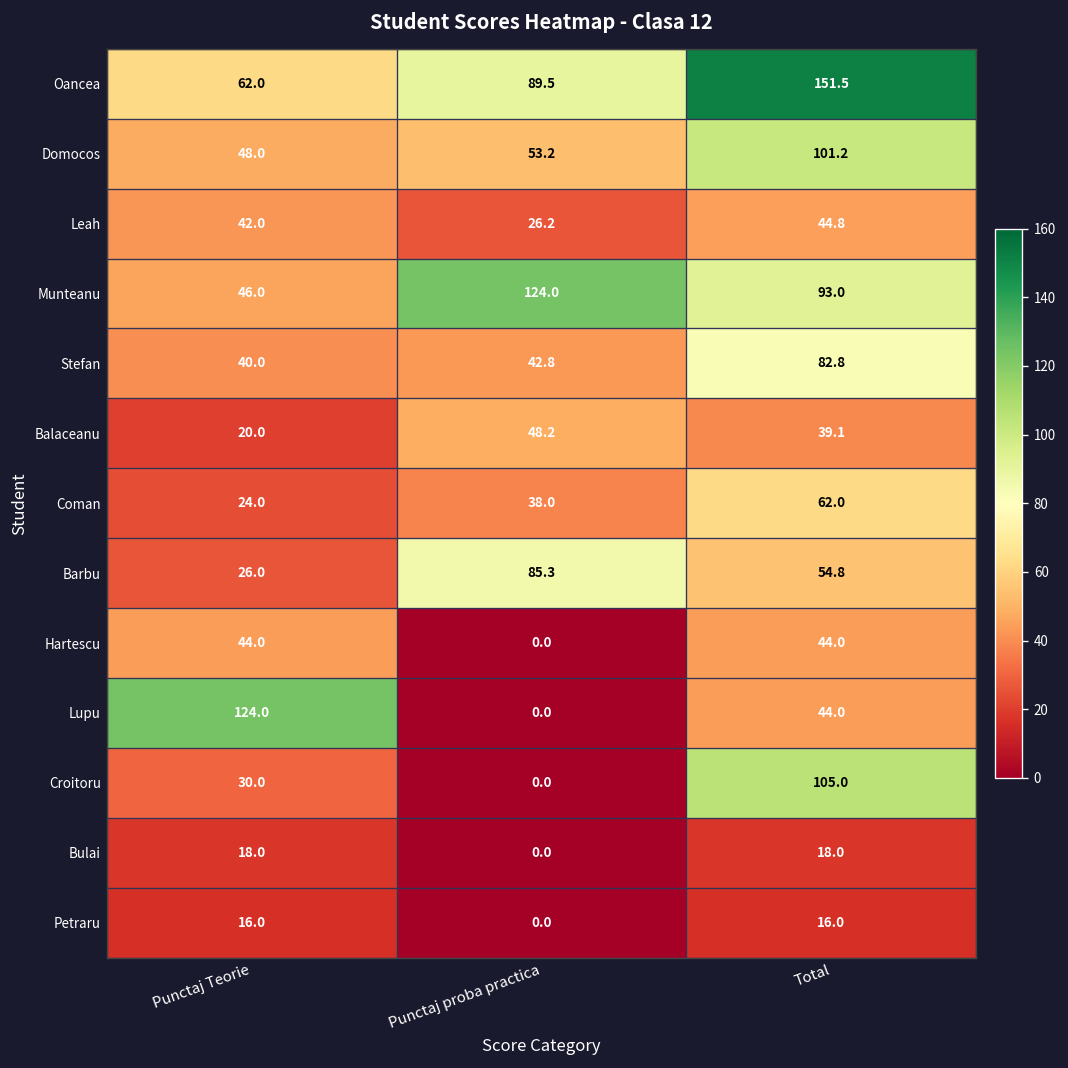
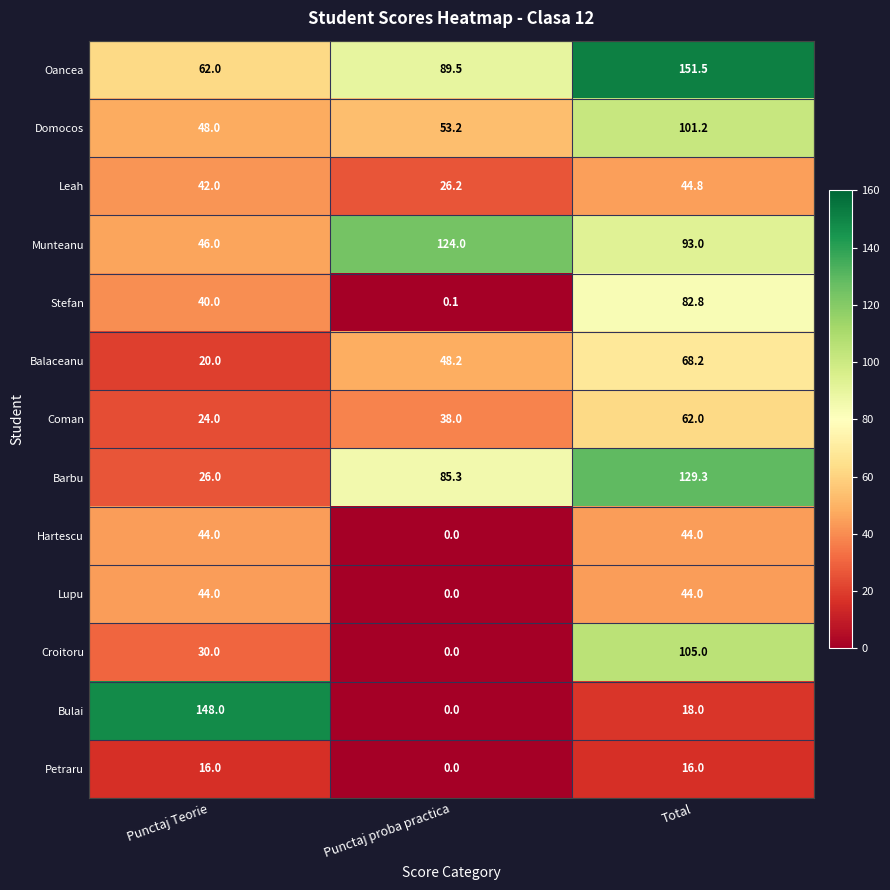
  {
    "Oancea": {
      "Punctaj Teorie": 62.0,
      "Punctaj proba practica": 89.5,
      "Total": 151.5
    },
    "Domocos": {
      "Punctaj Teorie": 48.0,
      "Punctaj proba practica": 53.2,
      "Total": 101.2
    },
    "Leah": {
      "Punctaj Teorie": 42.0,
      "Punctaj proba practica": 26.2,
      "Total": 44.8
    },
    "Munteanu": {
      "Punctaj Teorie": 46.0,
      "Punctaj proba practica": 124.0,
      "Total": 93.0
    },
    "Stefan": {
      "Punctaj Teorie": 40.0,
-     "Punctaj proba practica": 42.8,
+     "Punctaj proba practica": 0.1,
      "Total": 82.8
    },
    "Balaceanu": {
      "Punctaj Teorie": 20.0,
      "Punctaj proba practica": 48.2,
-     "Total": 39.1
+     "Total": 68.2
    },
    "Coman": {
      "Punctaj Teorie": 24.0,
      "Punctaj proba practica": 38.0,
      "Total": 62.0
    },
    "Barbu": {
      "Punctaj Teorie": 26.0,
      "Punctaj proba practica": 85.3,
-     "Total": 54.8
+     "Total": 129.3
    },
    "Hartescu": {
      "Punctaj Teorie": 44.0,
      "Punctaj proba practica": 0.0,
      "Total": 44.0
    },
    "Lupu": {
-     "Punctaj Teorie": 124.0,
+     "Punctaj Teorie": 44.0,
      "Punctaj proba practica": 0.0,
      "Total": 44.0
    },
    "Croitoru": {
      "Punctaj Teorie": 30.0,
      "Punctaj proba practica": 0.0,
      "Total": 105.0
    },
    "Bulai": {
-     "Punctaj Teorie": 18.0,
+     "Punctaj Teorie": 148.0,
      "Punctaj proba practica": 0.0,
      "Total": 18.0
    },
    "Petraru": {
      "Punctaj Teorie": 16.0,
      "Punctaj proba practica": 0.0,
      "Total": 16.0
    }
  }
